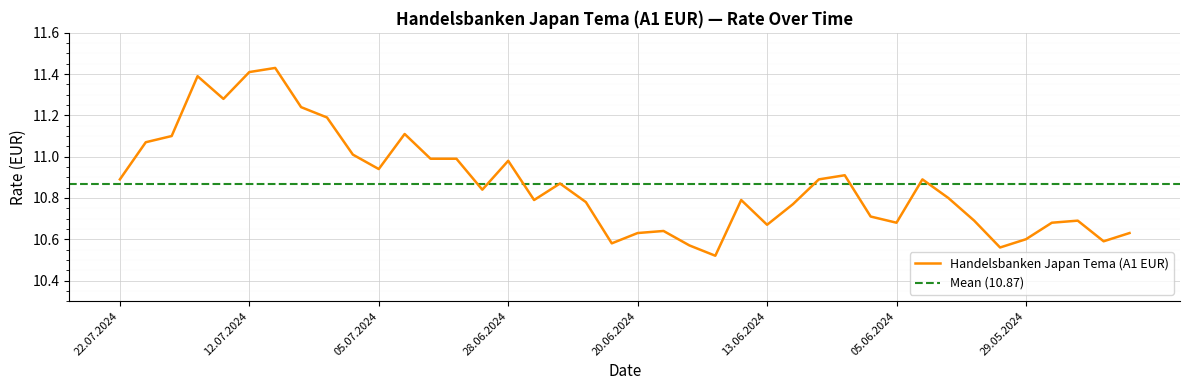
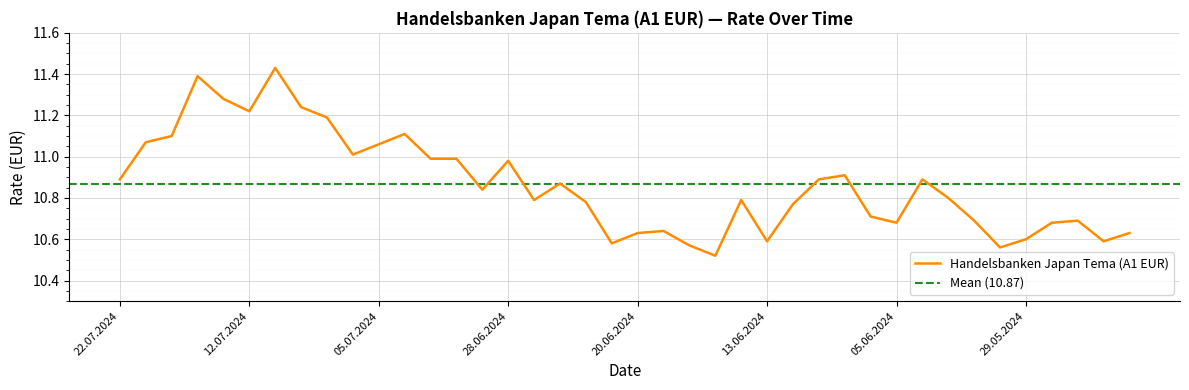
  {
    "22.07.2024": 10.89,
-   "12.07.2024": 11.41,
-   "05.07.2024": 10.94,
+   "12.07.2024": 11.22,
+   "05.07.2024": 11.06,
    "28.06.2024": 10.98,
    "20.06.2024": 10.63,
-   "13.06.2024": 10.67,
+   "13.06.2024": 10.59,
    "05.06.2024": 10.68,
    "29.05.2024": 10.60
  }
